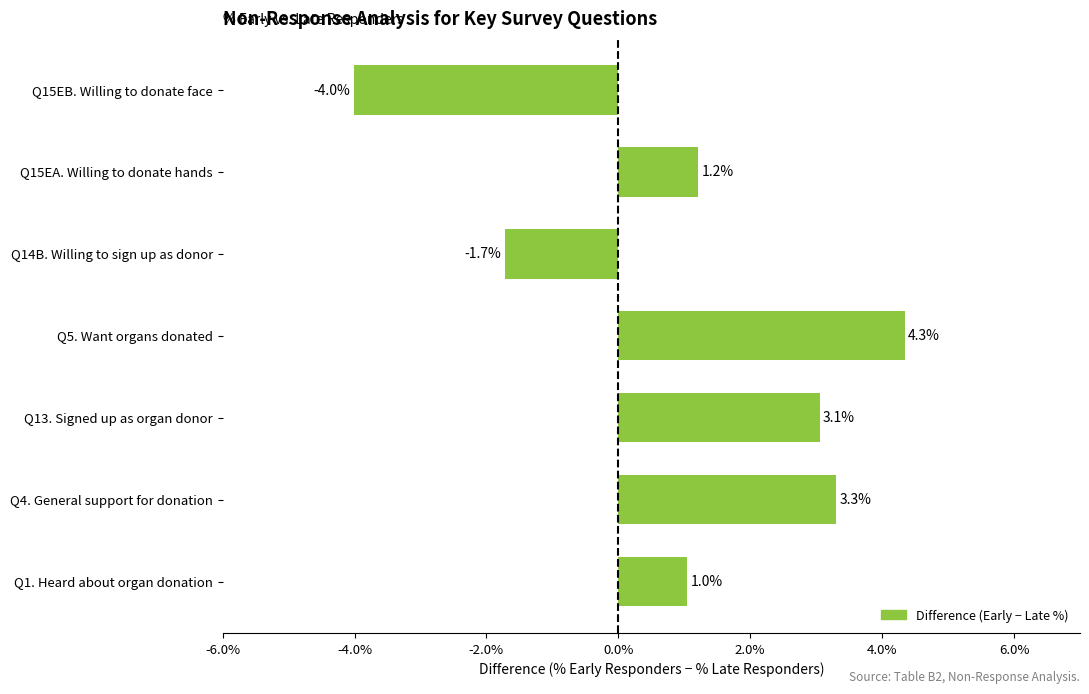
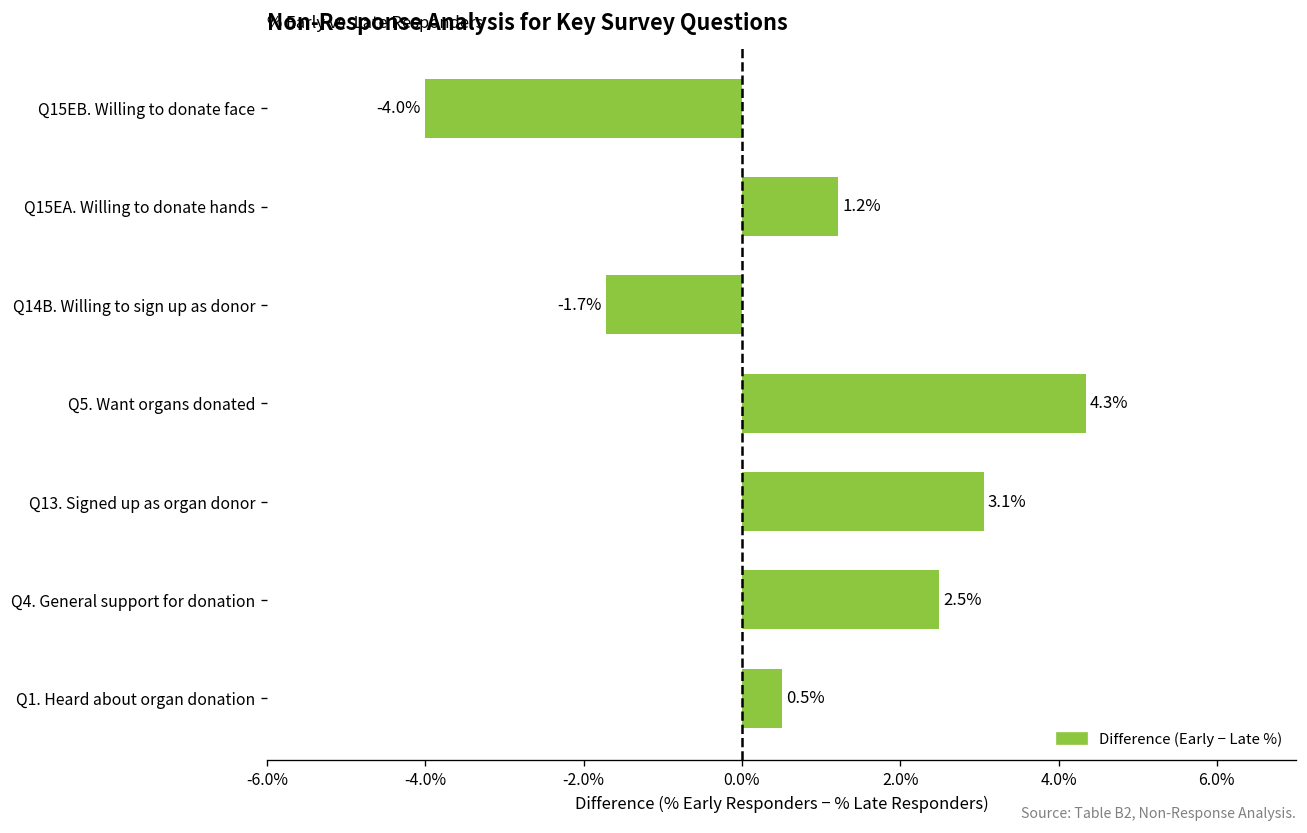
  {
    "Q15EB. Willing to donate face": "-4.0%",
    "Q15EA. Willing to donate hands": "1.2%",
    "Q14B. Willing to sign up as donor": "-1.7%",
    "Q5. Want organs donated": "4.3%",
    "Q13. Signed up as organ donor": "3.1%",
-   "Q4. General support for donation": "3.3%",
-   "Q1. Heard about organ donation": "1.0%"
+   "Q4. General support for donation": "2.5%",
+   "Q1. Heard about organ donation": "0.5%"
  }
